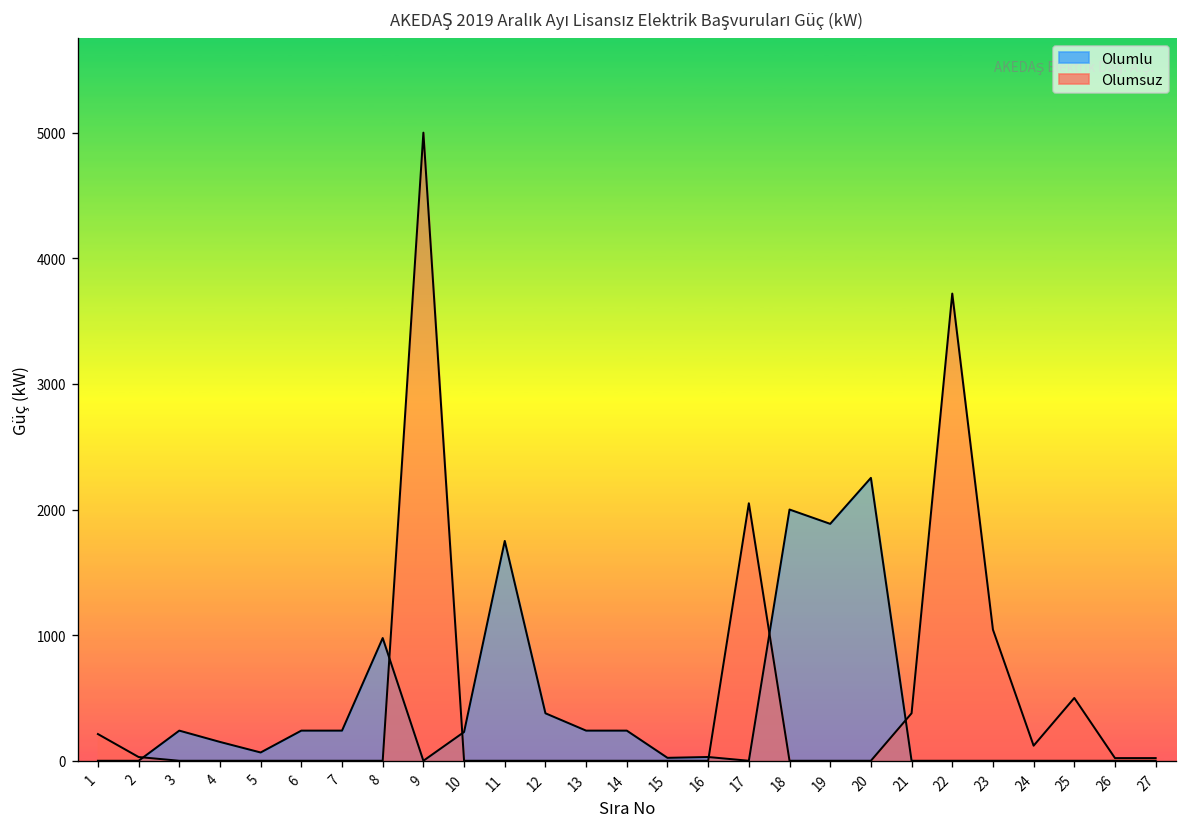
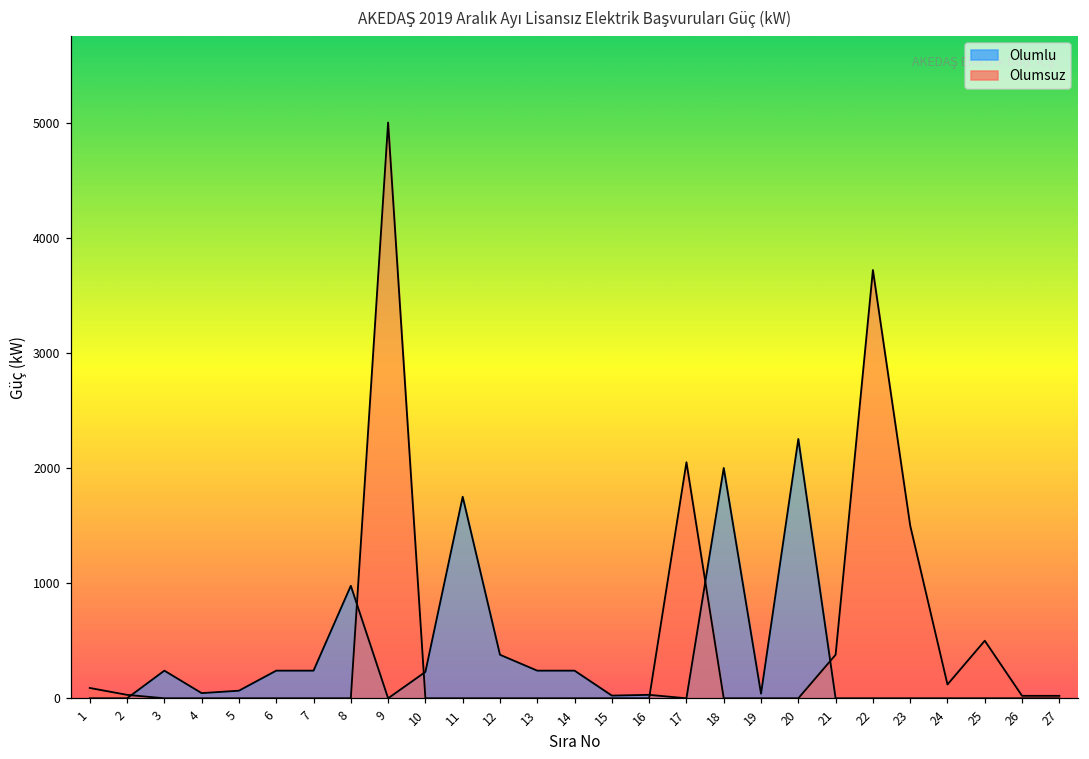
  {
    "Olumlu": {
      "1": 0,
      "2": 0,
      "3": 240,
-     "4": 150,
+     "4": 50,
      "5": 70,
      "6": 240,
      "7": 240,
      "8": 980,
      "9": 0,
      "10": 230,
      "11": 1750,
      "12": 380,
      "13": 240,
      "14": 240,
      "16": 30,
      "17": 0,
      "18": 2000,
-     "19": 1890,
+     "19": 40,
      "20": 2250,
      "21": 0,
      "22": 0,
      "23": 0,
      "24": 0,
      "25": 0
    },
    "Olumsuz": {
-     "1": 210,
+     "1": 90,
      "2": 30,
      "3": 0,
      "4": 0,
      "5": 0,
      "6": 0,
      "7": 0,
      "8": 0,
      "9": 5000,
      "10": 0,
      "11": 0,
      "12": 0,
      "13": 0,
      "14": 0,
      "16": 0,
      "17": 2050,
      "18": 0,
      "19": 0,
      "20": 0,
      "21": 380,
      "22": 3720,
-     "23": 1040,
+     "23": 1500,
      "24": 120,
      "25": 500
    }
  }
